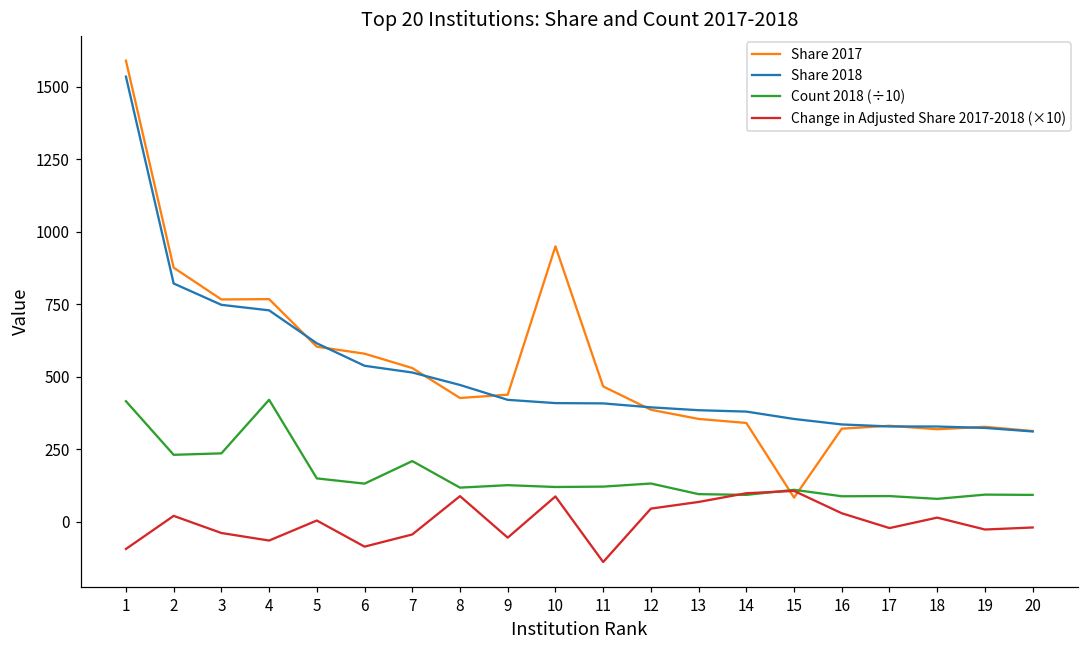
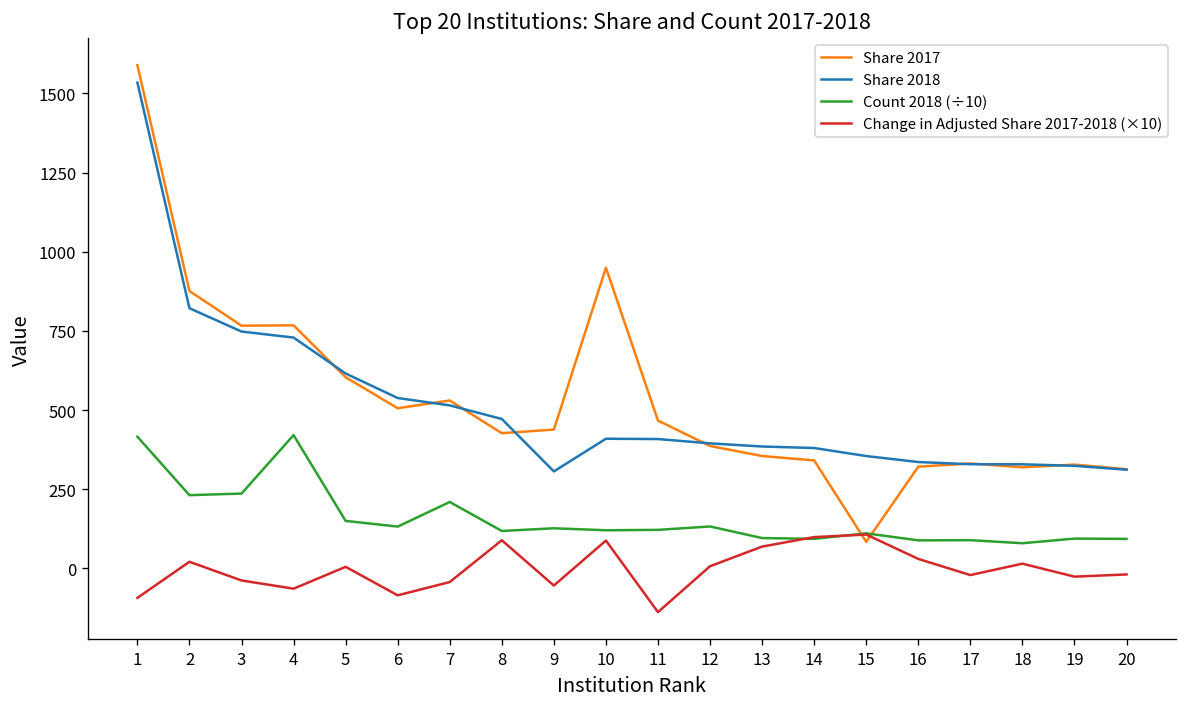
  {
    "Share 2017": {
      "1": 1590,
      "2": 880,
      "3": 770,
      "4": 770,
      "5": 600,
-     "6": 580,
+     "6": 510,
      "7": 530,
      "8": 430,
      "9": 440,
      "10": 950,
      "11": 470,
      "13": 360,
      "14": 340,
      "15": 80,
      "16": 320
    },
    "Share 2018": {
      "1": 1530,
      "2": 820,
      "3": 750,
      "4": 730,
      "5": 620,
      "6": 540,
      "7": 510,
      "8": 470,
-     "9": 420,
+     "9": 310,
      "10": 410,
      "11": 410,
      "13": 390,
      "14": 380,
      "15": 350,
      "16": 340
    },
    "Count 2018 (÷10)": {
      "1": 420,
      "2": 230,
      "3": 240,
      "4": 420,
      "5": 150,
      "6": 130,
      "7": 210,
      "8": 120,
      "9": 130,
      "10": 120,
      "11": 120,
      "12": 130,
      "13": 100,
      "16": 90,
      "17": 90,
      "18": 80,
      "19": 90,
      "20": 90
    },
    "Change in Adjusted Share 2017-2018 (×10)": {
      "1": -90,
      "2": 20,
      "3": -40,
      "4": -60,
      "5": 10,
      "6": -90,
      "7": -40,
      "8": 90,
      "9": -50,
      "10": 90,
      "11": -140,
-     "12": 50,
+     "12": 10,
      "13": 70,
      "16": 30,
      "17": -20,
      "18": 20,
      "19": -30,
      "20": -20
    }
  }
